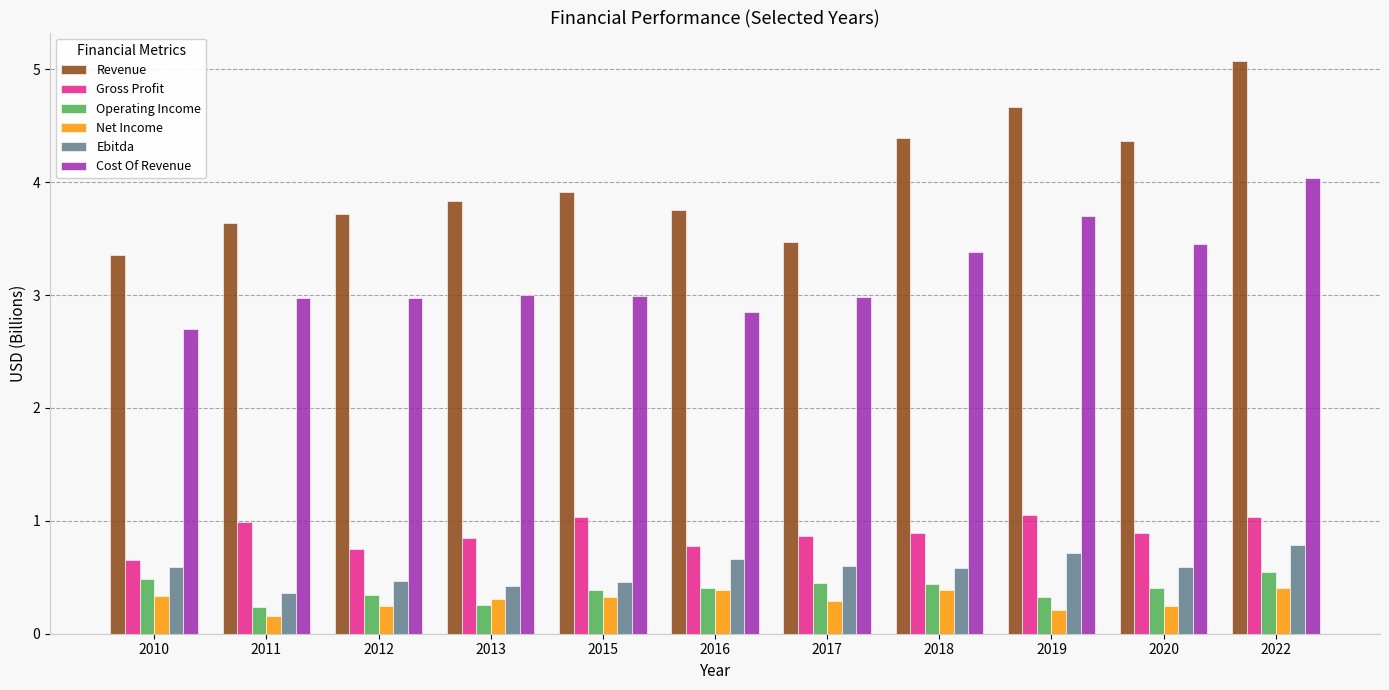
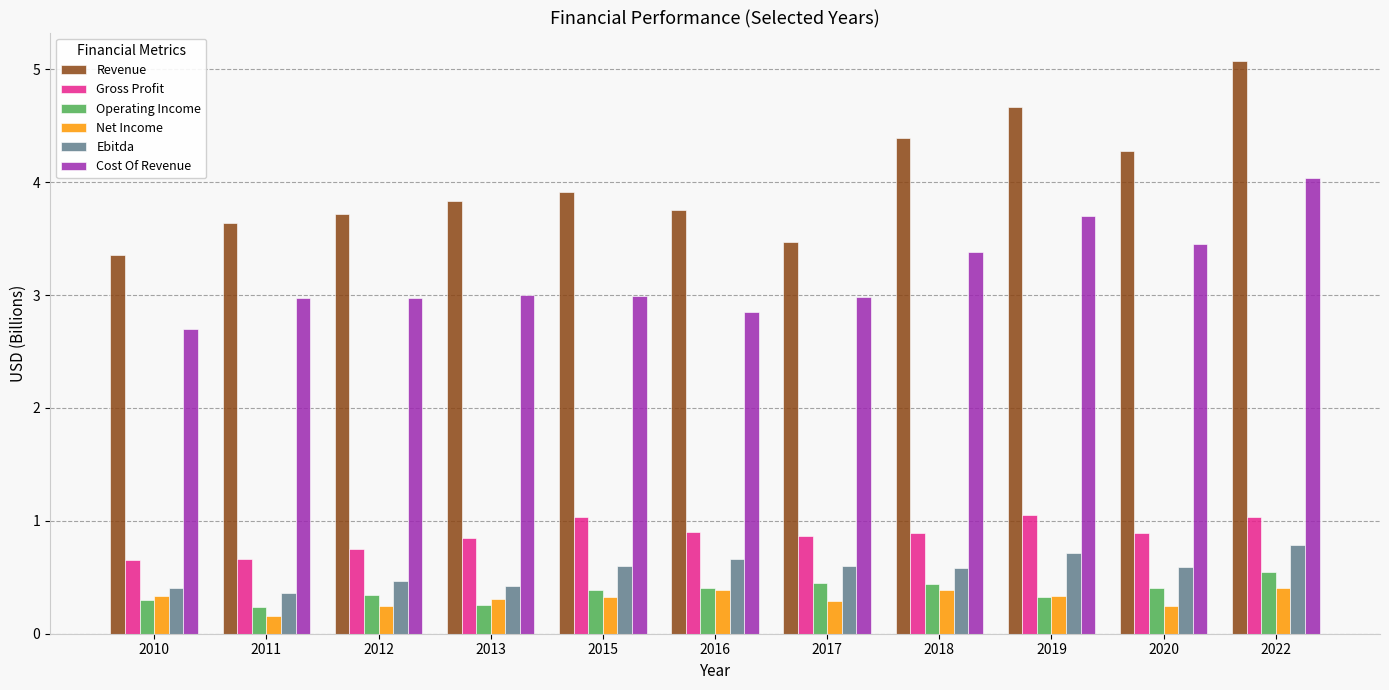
  {
    "Revenue": {
      "2010": 3.36,
      "2011": 3.64,
      "2012": 3.72,
      "2013": 3.84,
      "2015": 3.92,
      "2016": 3.75,
      "2017": 3.47,
      "2018": 4.39,
      "2019": 4.67,
-     "2020": 4.37,
+     "2020": 4.28,
      "2022": 5.07
    },
    "Gross Profit": {
      "2010": 0.66,
-     "2011": 0.99,
+     "2011": 0.67,
      "2012": 0.75,
      "2013": 0.85,
      "2015": 1.04,
-     "2016": 0.78,
+     "2016": 0.90,
      "2017": 0.87,
      "2018": 0.89,
      "2019": 1.05,
      "2020": 0.89,
      "2022": 1.04
    },
    "Operating Income": {
-     "2010": 0.49,
+     "2010": 0.30,
      "2011": 0.24,
      "2012": 0.34,
      "2013": 0.25,
      "2015": 0.38,
      "2016": 0.40,
      "2017": 0.45,
      "2018": 0.44,
      "2019": 0.32,
      "2020": 0.40,
      "2022": 0.55
    },
    "Net Income": {
      "2010": 0.33,
      "2011": 0.15,
      "2012": 0.25,
      "2013": 0.31,
      "2015": 0.33,
      "2016": 0.39,
      "2017": 0.29,
      "2018": 0.39,
-     "2019": 0.21,
+     "2019": 0.33,
      "2020": 0.25,
      "2022": 0.40
    },
    "Ebitda": {
-     "2010": 0.59,
+     "2010": 0.41,
      "2011": 0.36,
      "2012": 0.46,
      "2013": 0.42,
-     "2015": 0.45,
+     "2015": 0.60,
      "2016": 0.66,
      "2017": 0.60,
      "2018": 0.58,
      "2019": 0.71,
      "2020": 0.59,
      "2022": 0.79
    },
    "Cost Of Revenue": {
      "2010": 2.70,
      "2011": 2.97,
      "2012": 2.97,
      "2013": 3.00,
      "2015": 2.99,
      "2016": 2.85,
      "2017": 2.98,
      "2018": 3.38,
      "2019": 3.70,
      "2020": 3.46,
      "2022": 4.03
    }
  }
